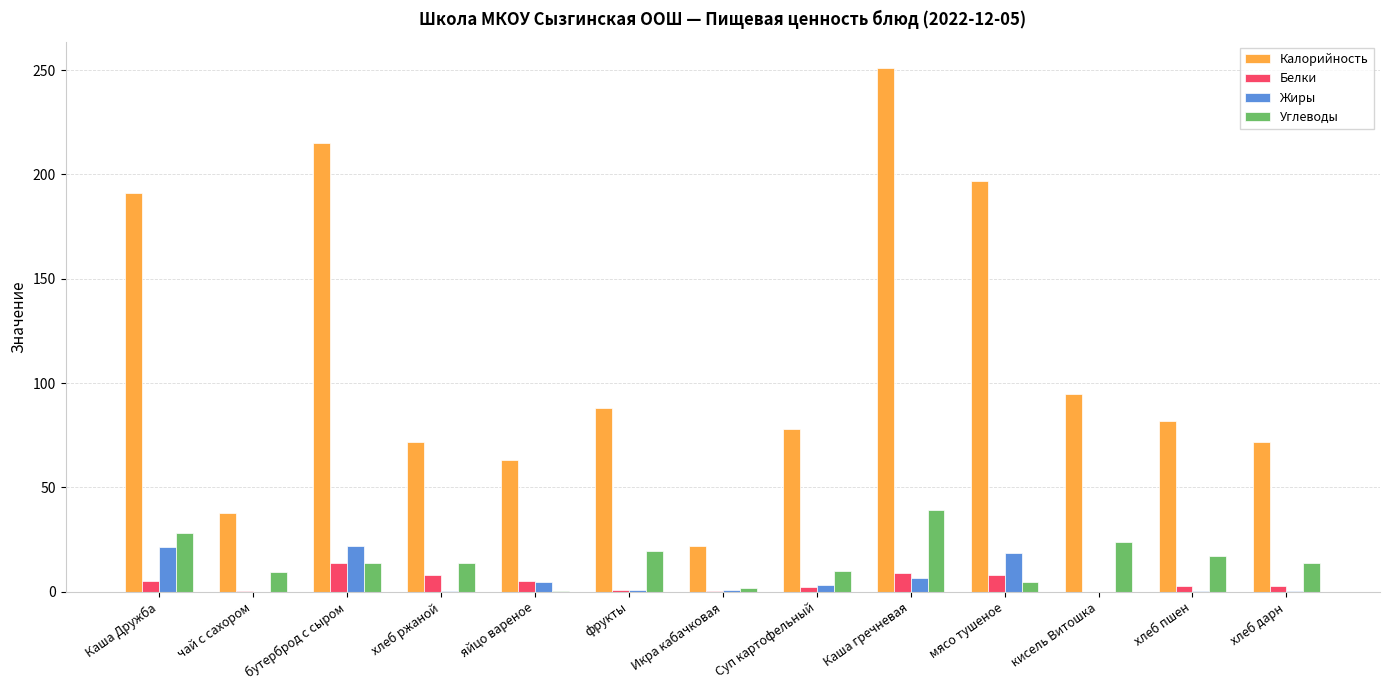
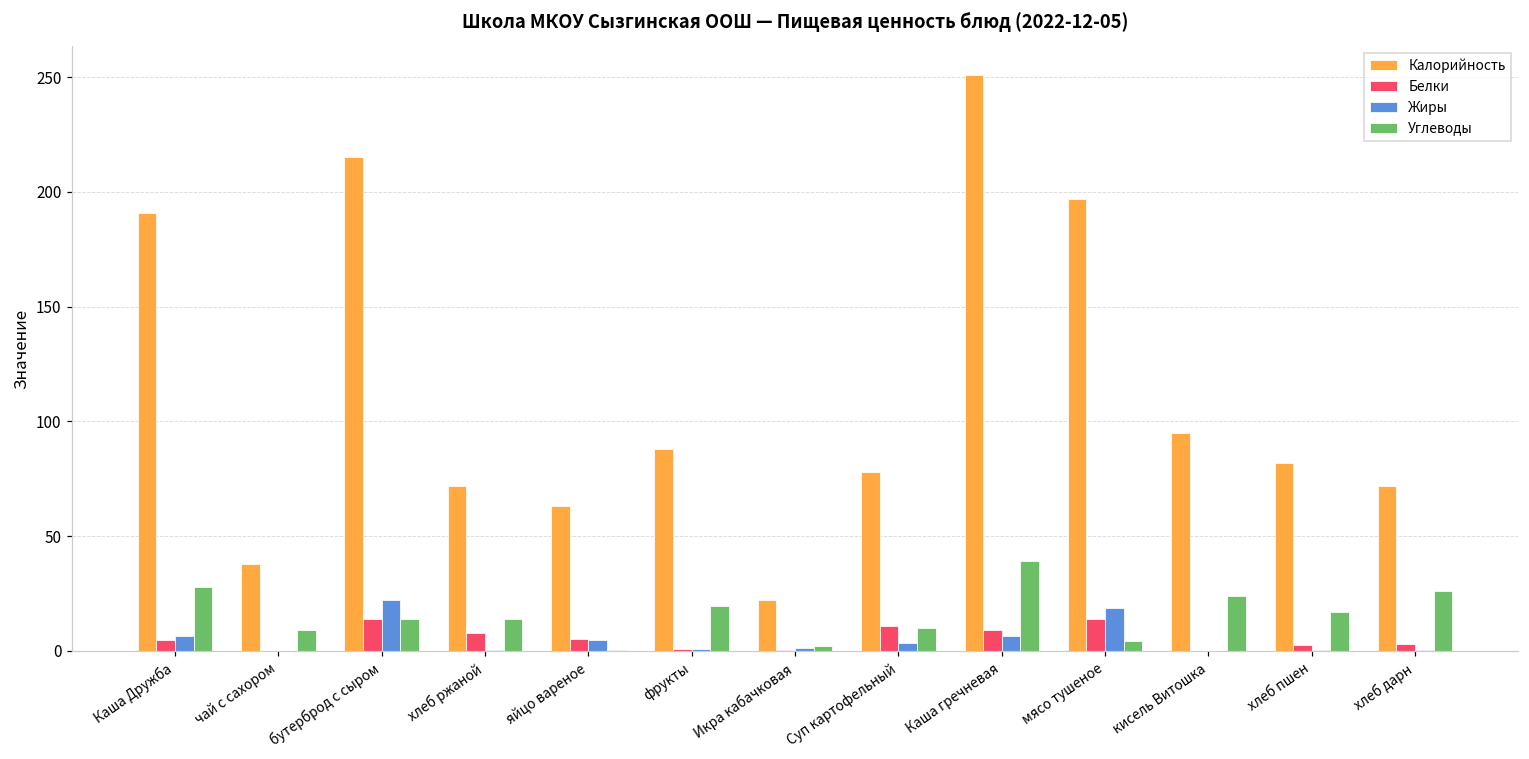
  {
    "Калорийность": {
      "Каша Дружба": 191,
      "чай с сахором": 38,
      "бутерброд с сыром": 215,
      "хлеб ржаной": 72,
      "яйцо вареное": 63,
      "фрукты": 88,
      "Икра кабачковая": 22,
      "Суп картофельный": 78,
      "Каша гречневая": 251,
      "мясо тушеное": 197,
      "кисель Витошка": 95,
      "хлеб пшен": 82,
      "хлеб дарн": 72
    },
    "Белки": {
      "Каша Дружба": 5,
      "бутерброд с сыром": 14,
      "хлеб ржаной": 8,
      "яйцо вареное": 5,
-     "Суп картофельный": 2,
+     "Суп картофельный": 11,
      "Каша гречневая": 9,
-     "мясо тушеное": 8,
+     "мясо тушеное": 14,
      "кисель Витошка": 0,
      "хлеб пшен": 3,
      "хлеб дарн": 3
    },
    "Жиры": {
-     "Каша Дружба": 22,
+     "Каша Дружба": 7,
      "бутерброд с сыром": 22,
      "яйцо вареное": 5,
      "Суп картофельный": 3,
      "Каша гречневая": 7,
      "мясо тушеное": 19,
      "кисель Витошка": 0
    },
    "Углеводы": {
      "Каша Дружба": 28,
      "чай с сахором": 9,
      "бутерброд с сыром": 14,
      "хлеб ржаной": 14,
      "фрукты": 20,
      "Икра кабачковая": 2,
      "Суп картофельный": 10,
      "Каша гречневая": 39,
      "мясо тушеное": 5,
      "кисель Витошка": 24,
      "хлеб пшен": 17,
-     "хлеб дарн": 14
+     "хлеб дарн": 26
    }
  }
